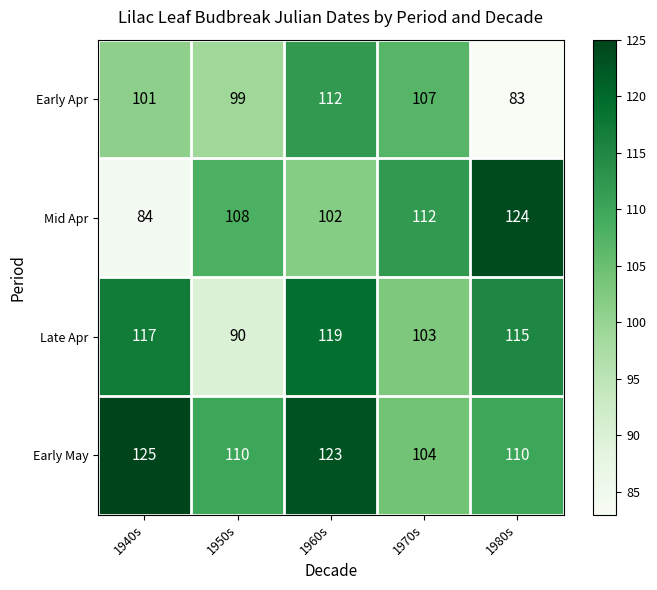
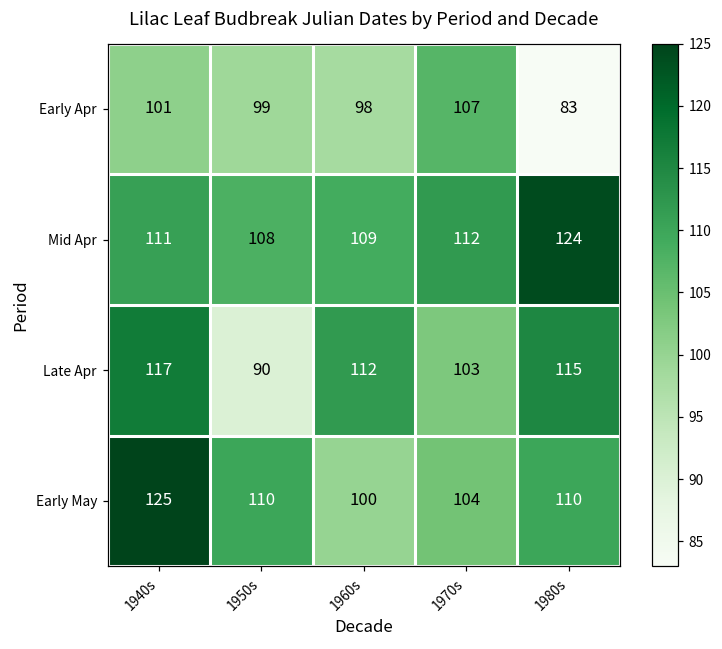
  {
    "Early Apr": {
      "1940s": 101,
      "1950s": 99,
-     "1960s": 112,
+     "1960s": 98,
      "1970s": 107,
      "1980s": 83
    },
    "Mid Apr": {
-     "1940s": 84,
+     "1940s": 111,
      "1950s": 108,
-     "1960s": 102,
+     "1960s": 109,
      "1970s": 112,
      "1980s": 124
    },
    "Late Apr": {
      "1940s": 117,
      "1950s": 90,
-     "1960s": 119,
+     "1960s": 112,
      "1970s": 103,
      "1980s": 115
    },
    "Early May": {
      "1940s": 125,
      "1950s": 110,
-     "1960s": 123,
+     "1960s": 100,
      "1970s": 104,
      "1980s": 110
    }
  }
